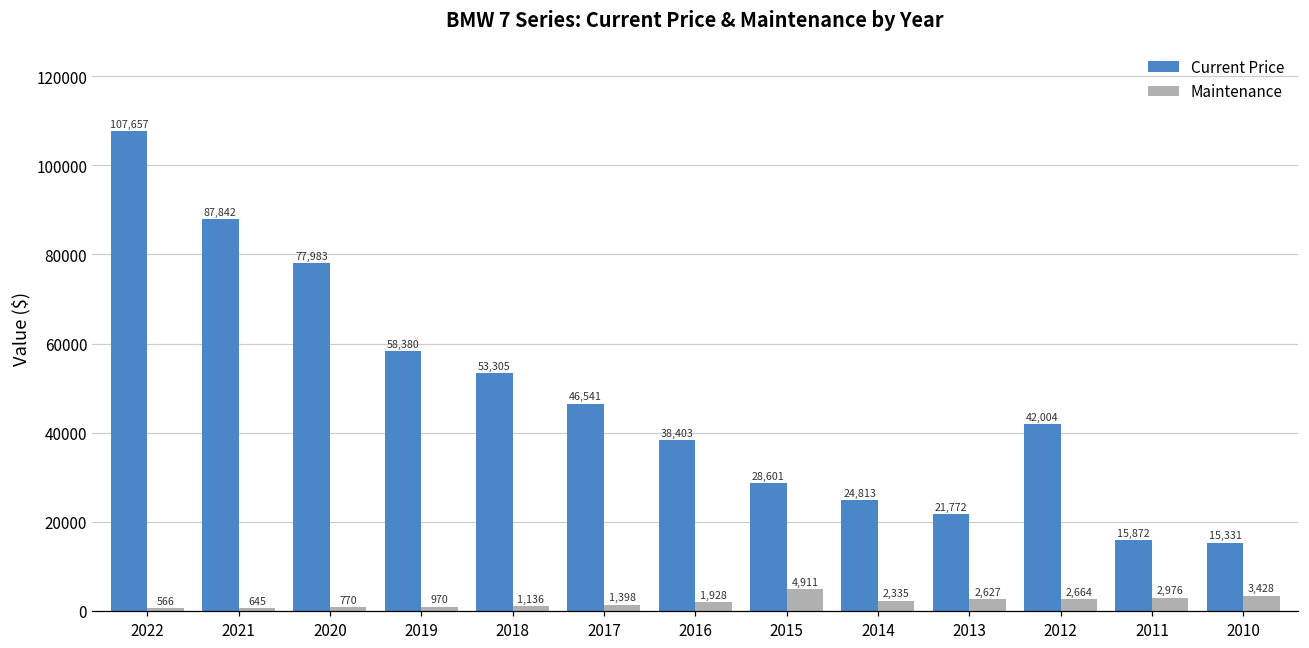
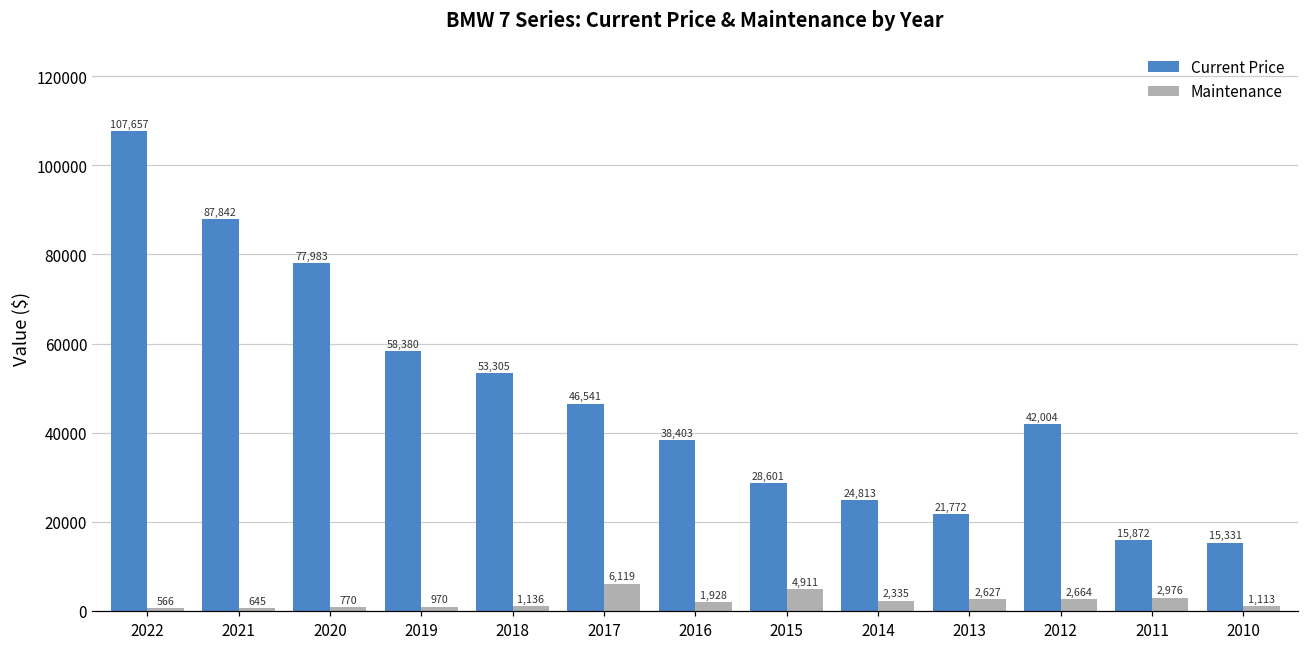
  {
    "Current Price": {
      "2022": "107,657",
      "2021": "87,842",
      "2020": "77,983",
      "2019": "58,380",
      "2018": "53,305",
      "2017": "46,541",
      "2016": "38,403",
      "2015": "28,601",
      "2014": "24,813",
      "2013": "21,772",
      "2012": "42,004",
      "2011": "15,872",
      "2010": "15,331"
    },
    "Maintenance": {
      "2022": "566",
      "2021": "645",
      "2020": "770",
      "2019": "970",
      "2018": "1,136",
-     "2017": "1,398",
+     "2017": "6,119",
      "2016": "1,928",
      "2015": "4,911",
      "2014": "2,335",
      "2013": "2,627",
      "2012": "2,664",
      "2011": "2,976",
-     "2010": "3,428"
+     "2010": "1,113"
    }
  }
